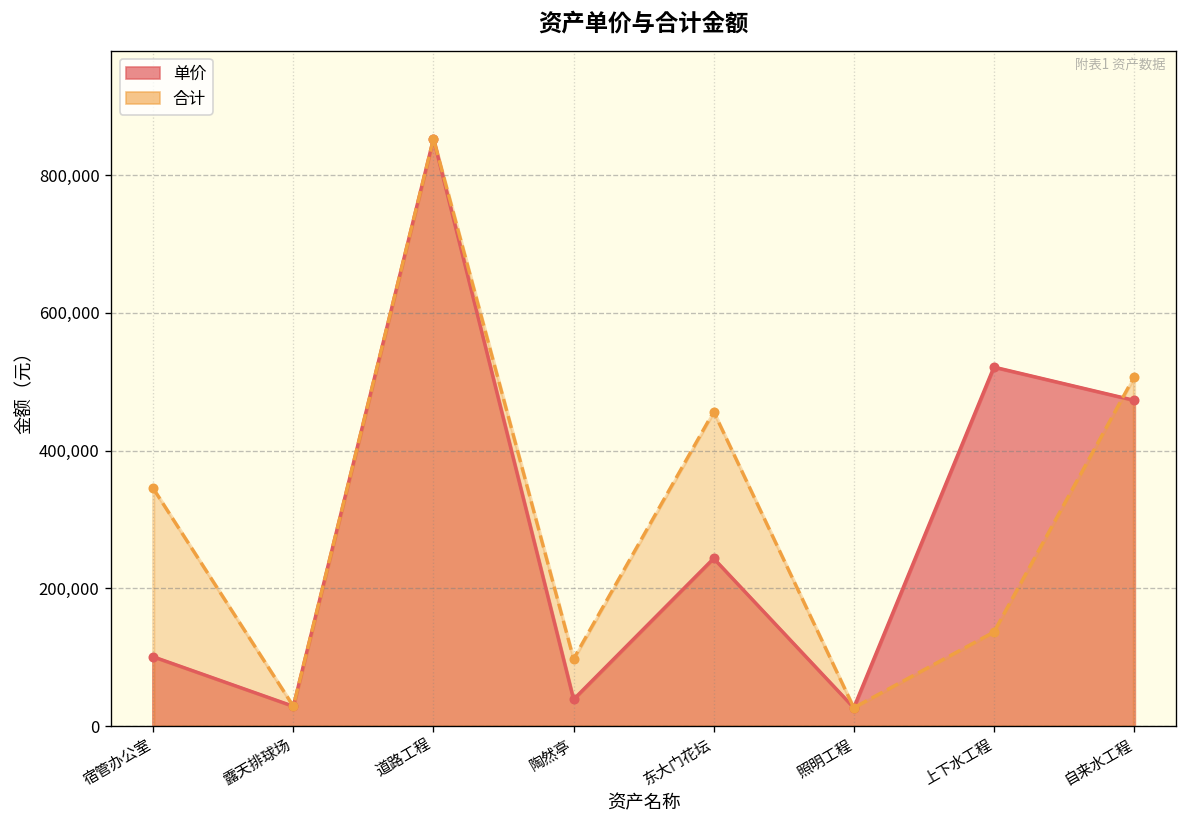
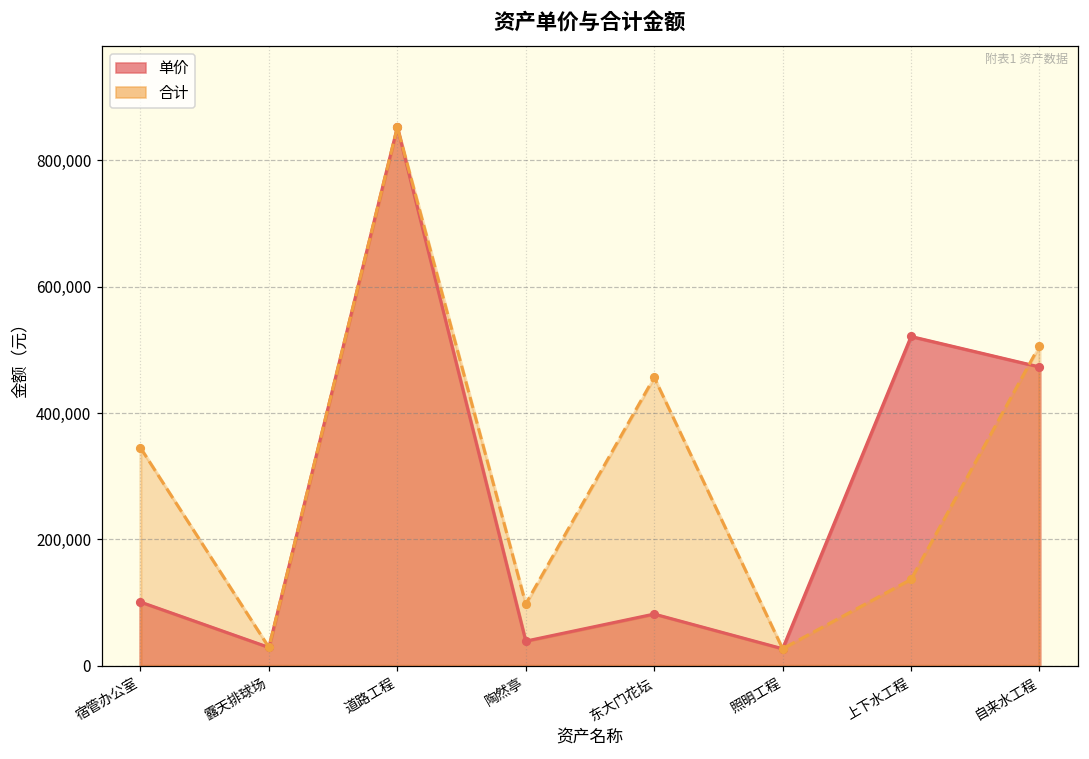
  {
    "单价": {
      "宿管办公室": "100,000",
      "陶然亭": "40,000",
-     "东大门花坛": "240,000",
+     "东大门花坛": "80,000",
      "上下水工程": "520,000",
      "自来水工程": "470,000"
    },
    "合计": {
      "宿管办公室": "350,000",
      "陶然亭": "100,000",
      "东大门花坛": "460,000",
      "上下水工程": "140,000",
      "自来水工程": "510,000"
    }
  }
